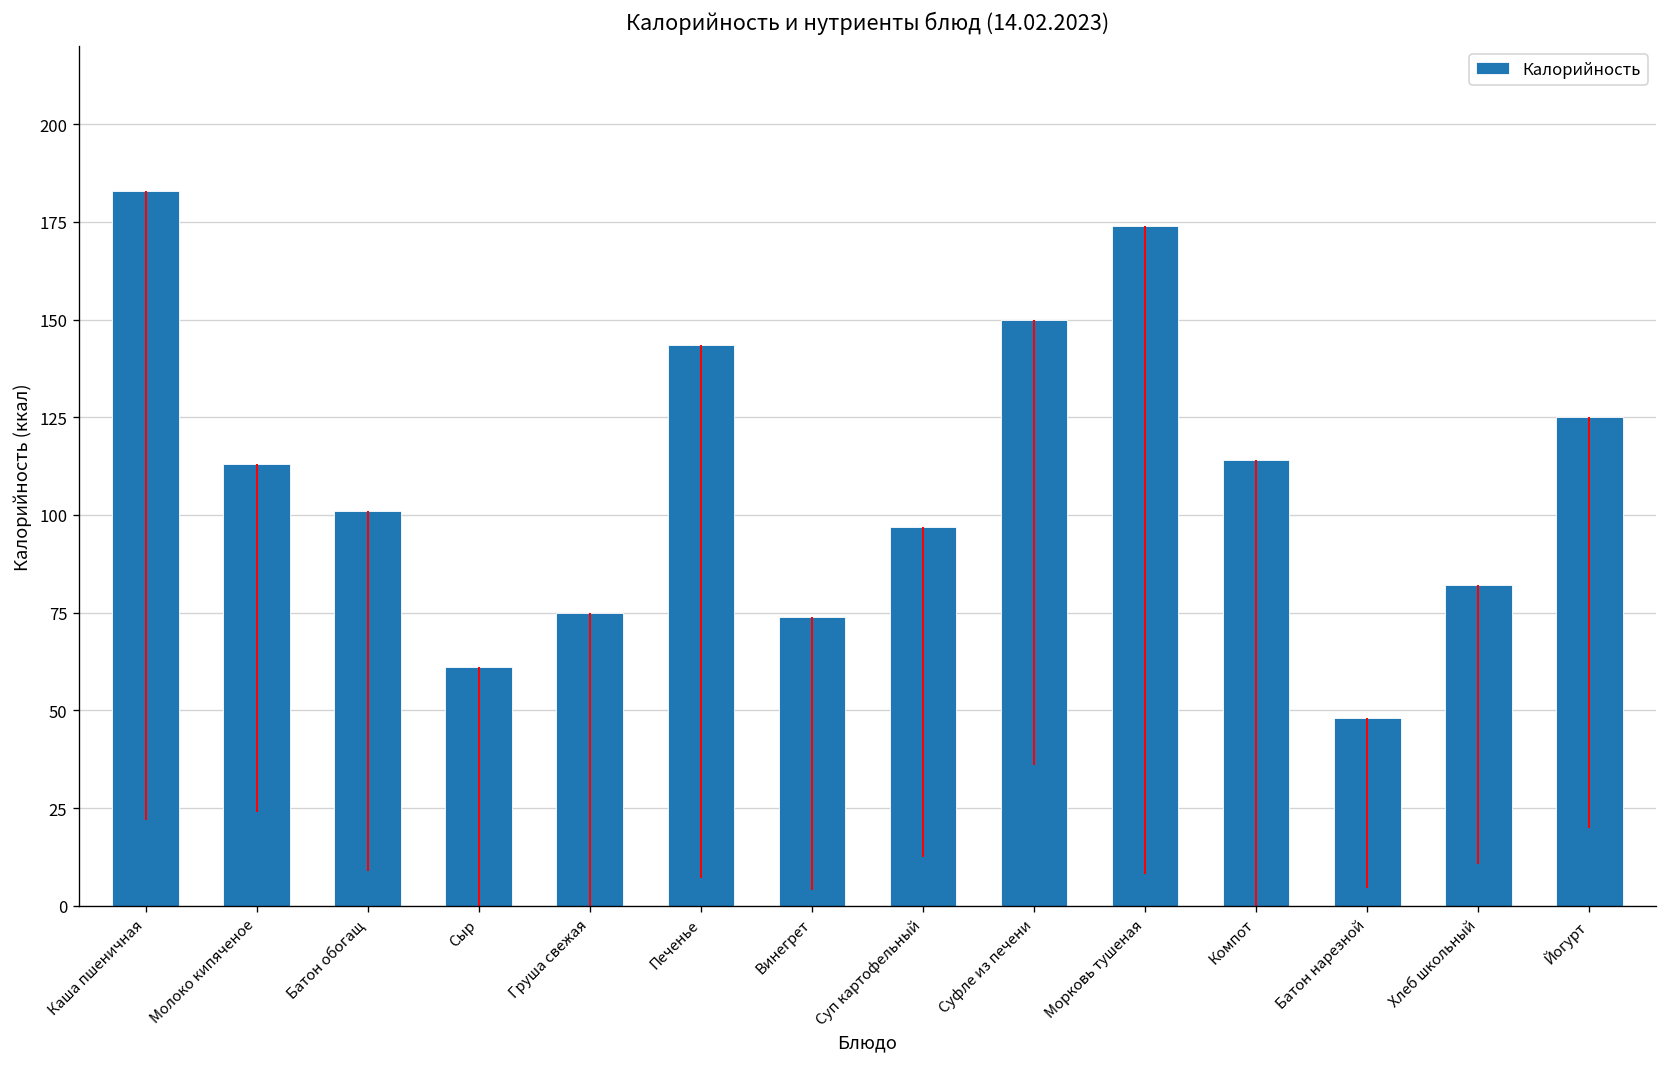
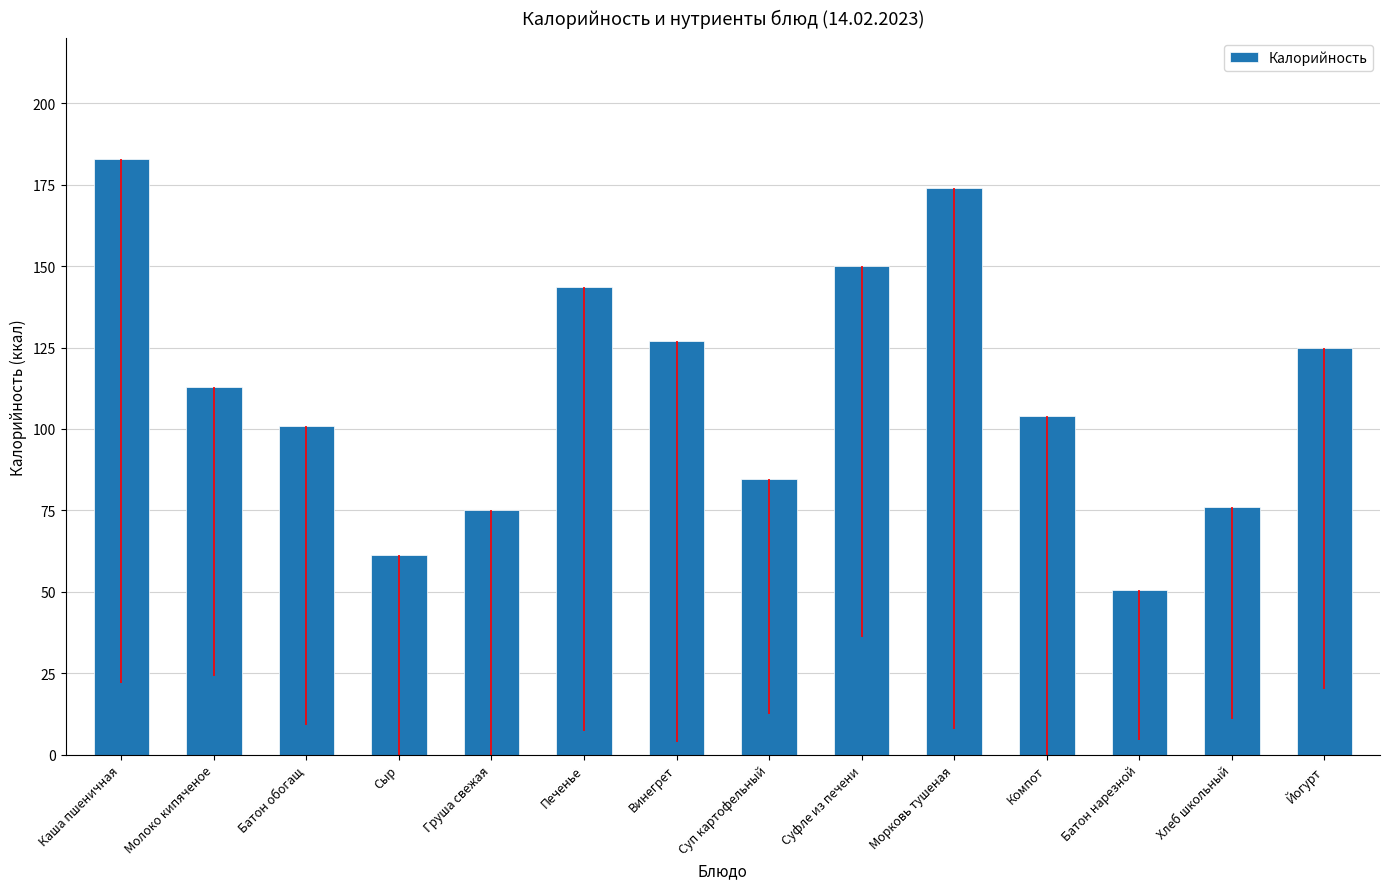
  {
    "Каша пшеничная": 183,
    "Молоко кипяченое": 113,
    "Батон обогащ": 101,
    "Сыр": 61,
    "Груша свежая": 75,
    "Печенье": 144,
-   "Винегрет": 74,
-   "Суп картофельный": 97,
+   "Винегрет": 127,
+   "Суп картофельный": 85,
    "Суфле из печени": 150,
    "Морковь тушеная": 174,
-   "Компот": 114,
-   "Батон нарезной": 48,
-   "Хлеб школьный": 82,
+   "Компот": 104,
+   "Батон нарезной": 51,
+   "Хлеб школьный": 76,
    "Йогурт": 125
  }
